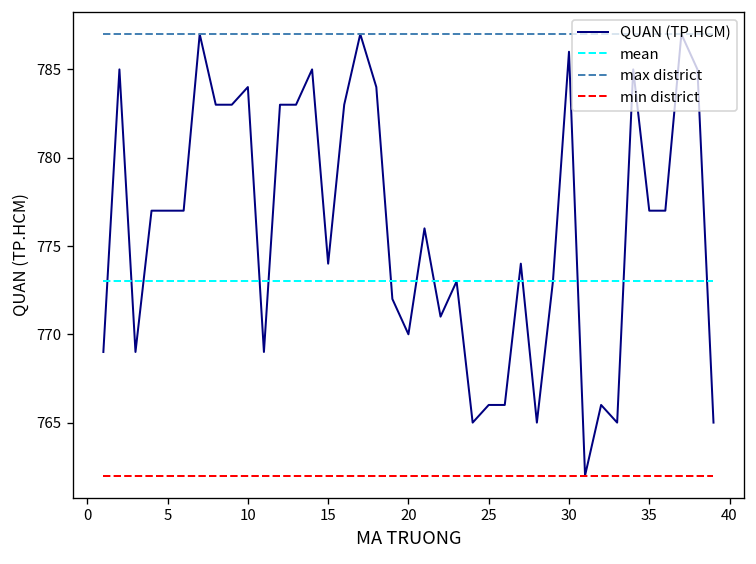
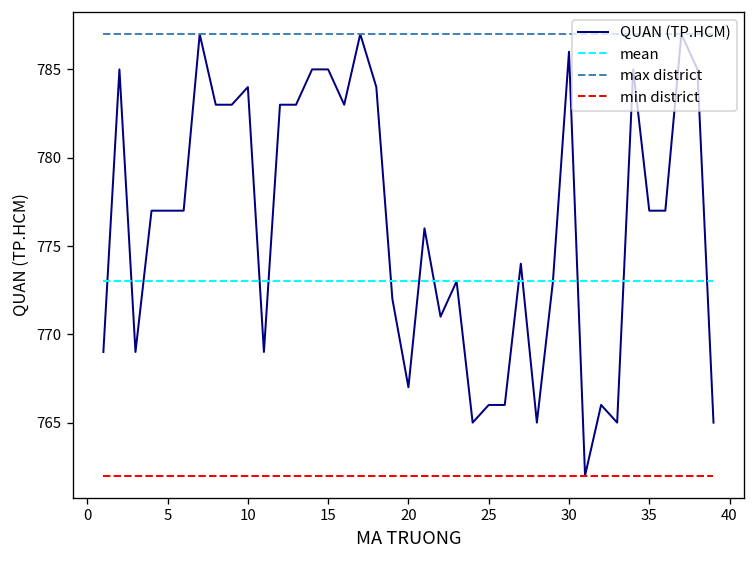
  {
    "QUAN (TP.HCM)": {
      "5": 777,
      "10": 784,
-     "15": 774,
-     "20": 770,
+     "15": 785,
+     "20": 767,
      "25": 766,
      "30": 786,
      "35": 777
    },
    "mean": {
      "5": 773,
      "10": 773,
      "15": 773,
      "20": 773,
      "25": 773,
      "30": 773,
      "35": 773
    },
    "max district": {
      "5": 787,
      "10": 787,
      "15": 787,
      "20": 787,
      "25": 787,
      "30": 787
    },
    "min district": {
      "5": 762,
      "10": 762,
      "15": 762,
      "20": 762,
      "25": 762,
      "30": 762,
      "35": 762
    }
  }
